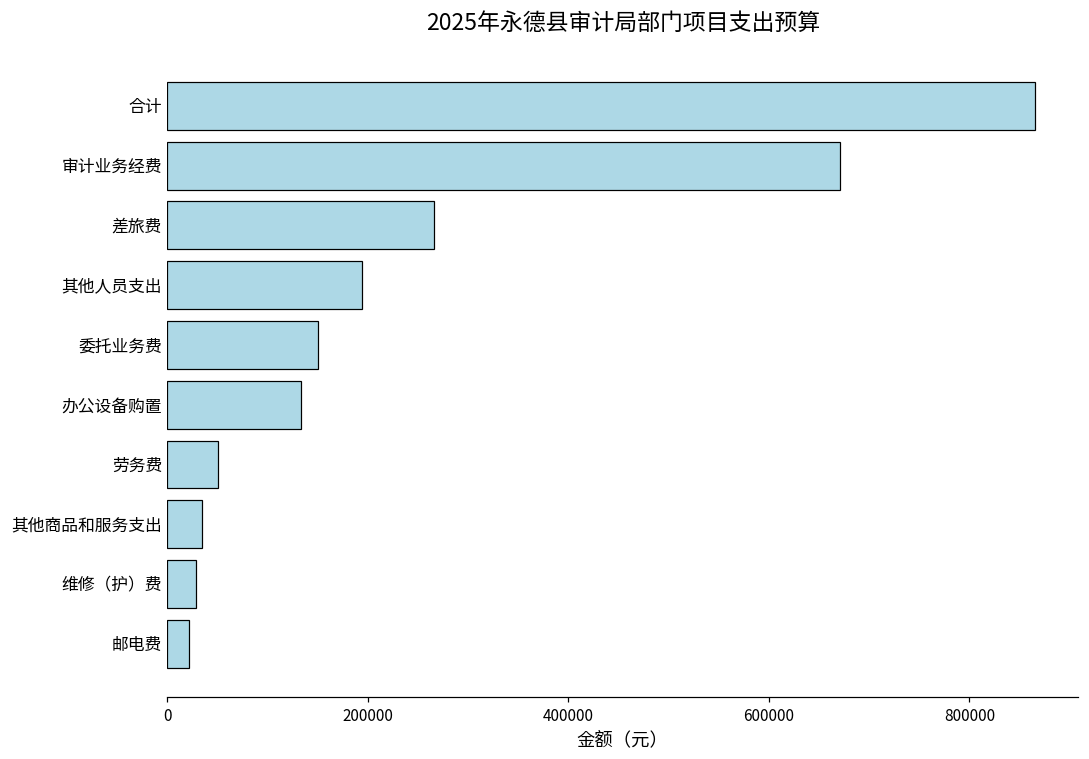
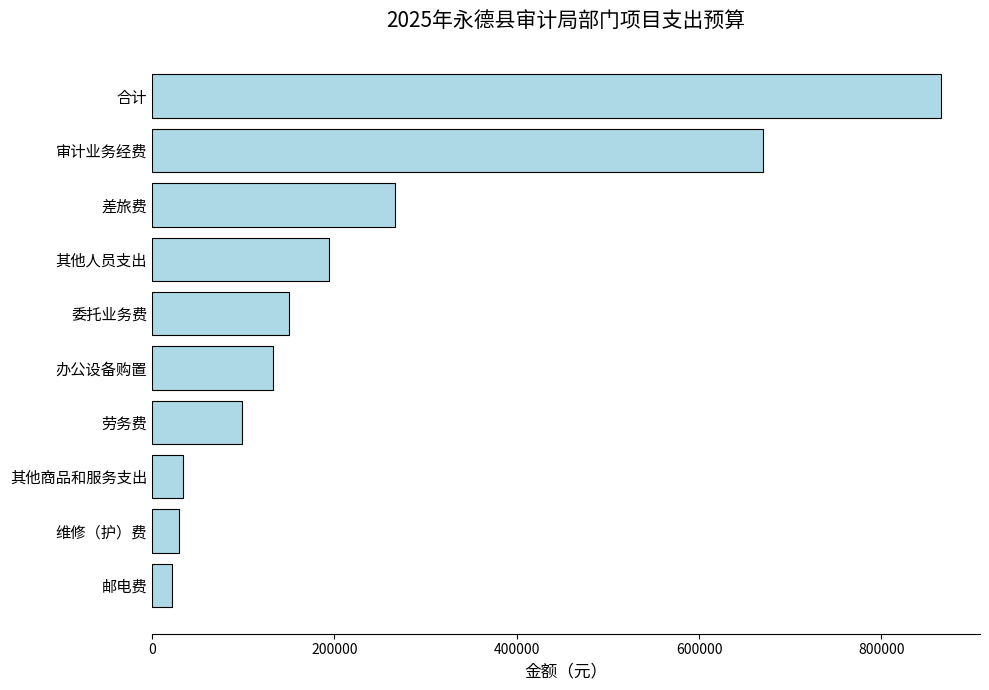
  {
    "合计": 870000,
    "审计业务经费": 670000,
    "差旅费": 270000,
    "其他人员支出": 190000,
    "委托业务费": 150000,
    "办公设备购置": 130000,
-   "劳务费": 50000,
+   "劳务费": 100000,
    "其他商品和服务支出": 30000,
    "维修（护）费": 30000,
    "邮电费": 20000
  }
